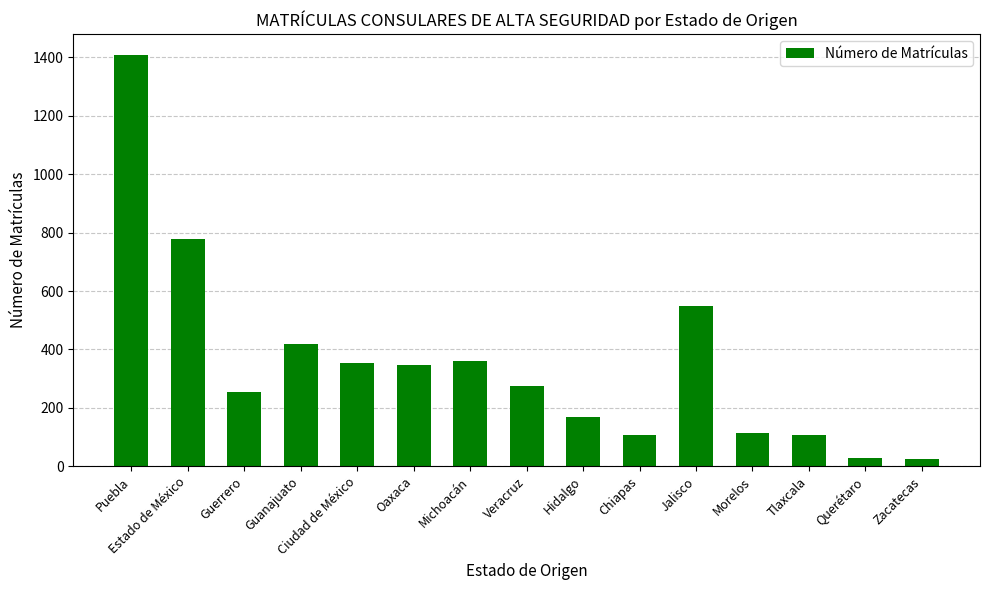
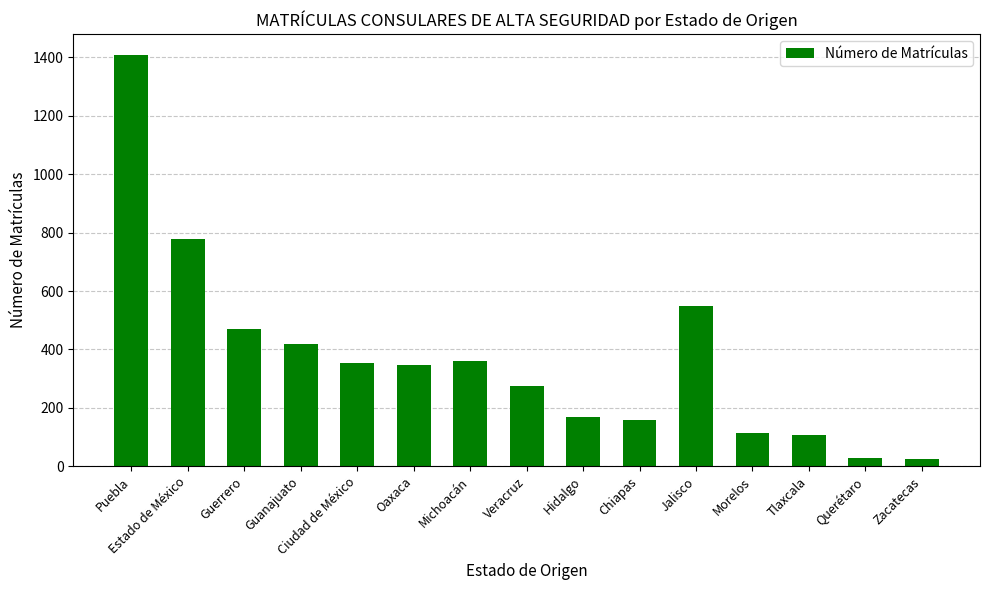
  {
    "Puebla": 1410,
    "Estado de México": 780,
-   "Guerrero": 260,
+   "Guerrero": 470,
    "Guanajuato": 420,
    "Ciudad de México": 350,
    "Oaxaca": 350,
    "Michoacán": 360,
    "Veracruz": 280,
    "Hidalgo": 170,
-   "Chiapas": 110,
+   "Chiapas": 160,
    "Jalisco": 550,
    "Morelos": 110,
    "Tlaxcala": 110,
    "Querétaro": 30,
    "Zacatecas": 20
  }
